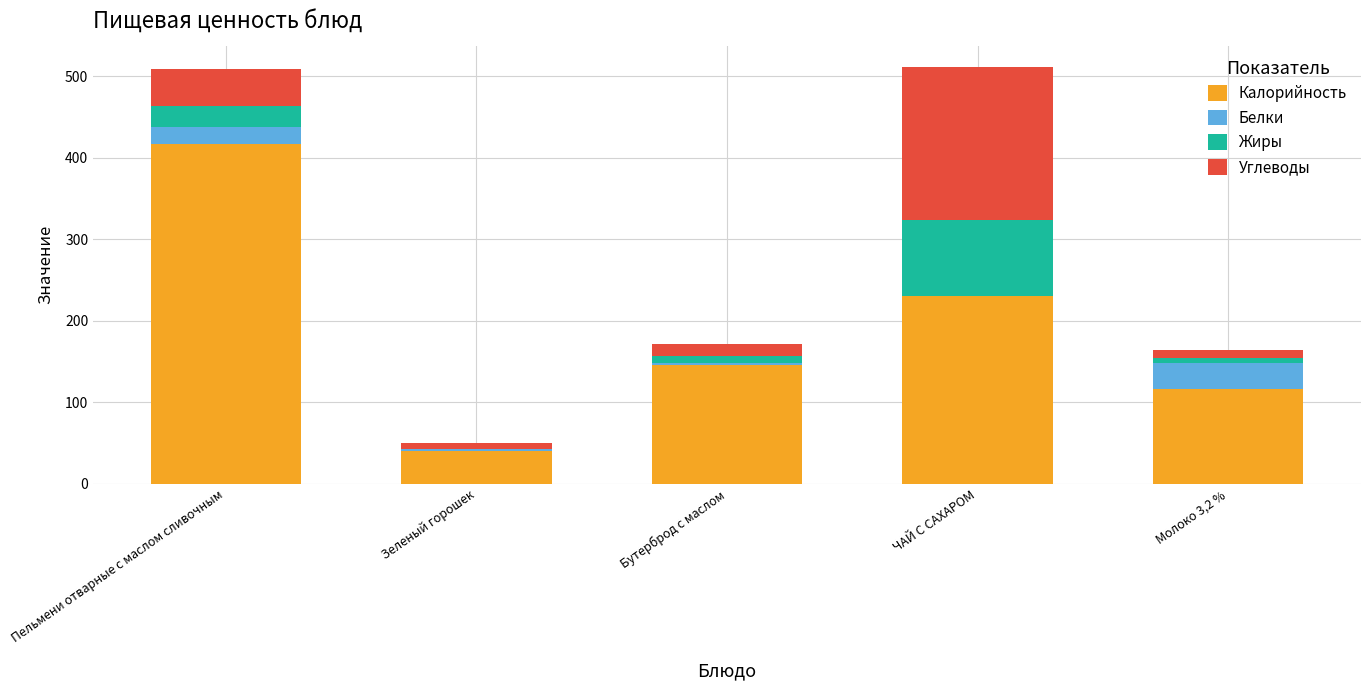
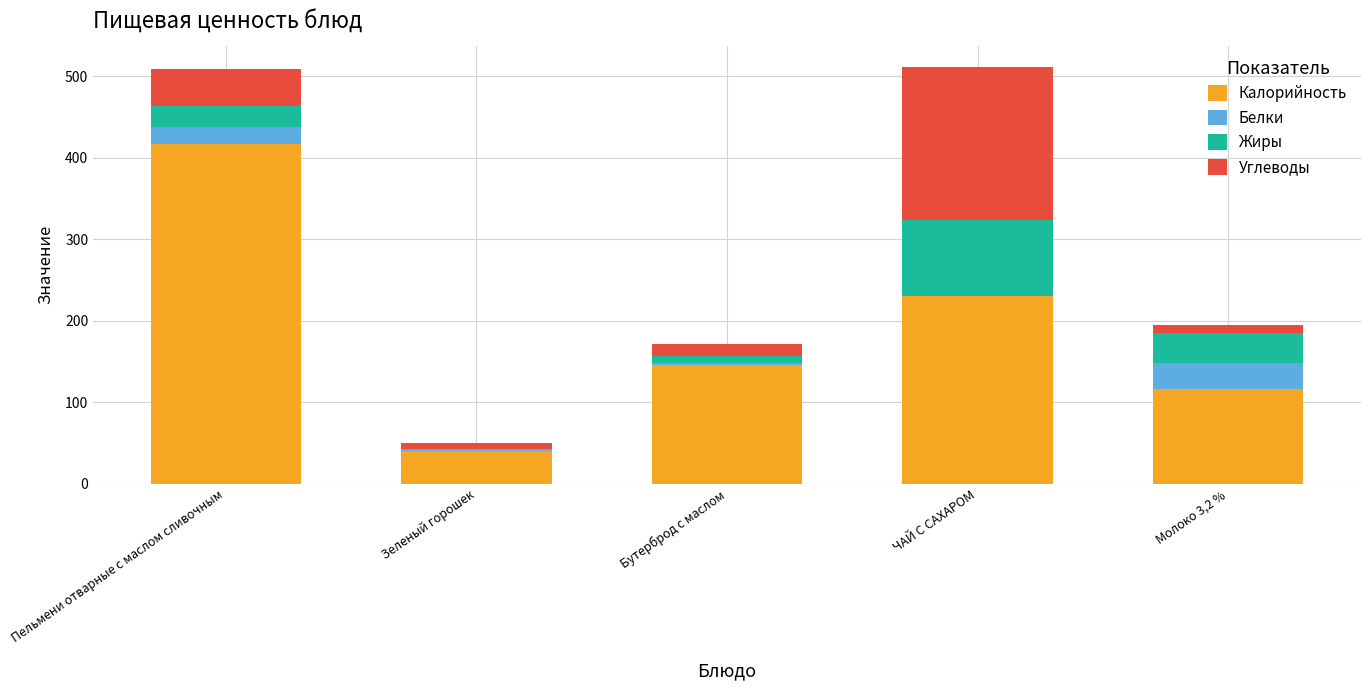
  {
    "Калорийность": {
      "Пельмени отварные с маслом сливочным": 420,
      "Зеленый горошек": 40,
      "Бутерброд с маслом": 150,
      "ЧАЙ С САХАРОМ": 230,
      "Молоко 3,2 %": 120
    },
    "Белки": {
      "Пельмени отварные с маслом сливочным": 20,
      "Молоко 3,2 %": 30
    },
    "Жиры": {
      "Пельмени отварные с маслом сливочным": 30,
      "Бутерброд с маслом": 10,
      "ЧАЙ С САХАРОМ": 90,
-     "Молоко 3,2 %": 10
+     "Молоко 3,2 %": 40
    },
    "Углеводы": {
      "Пельмени отварные с маслом сливочным": 50,
      "Зеленый горошек": 10,
      "Бутерброд с маслом": 10,
      "ЧАЙ С САХАРОМ": 190,
      "Молоко 3,2 %": 10
    }
  }
